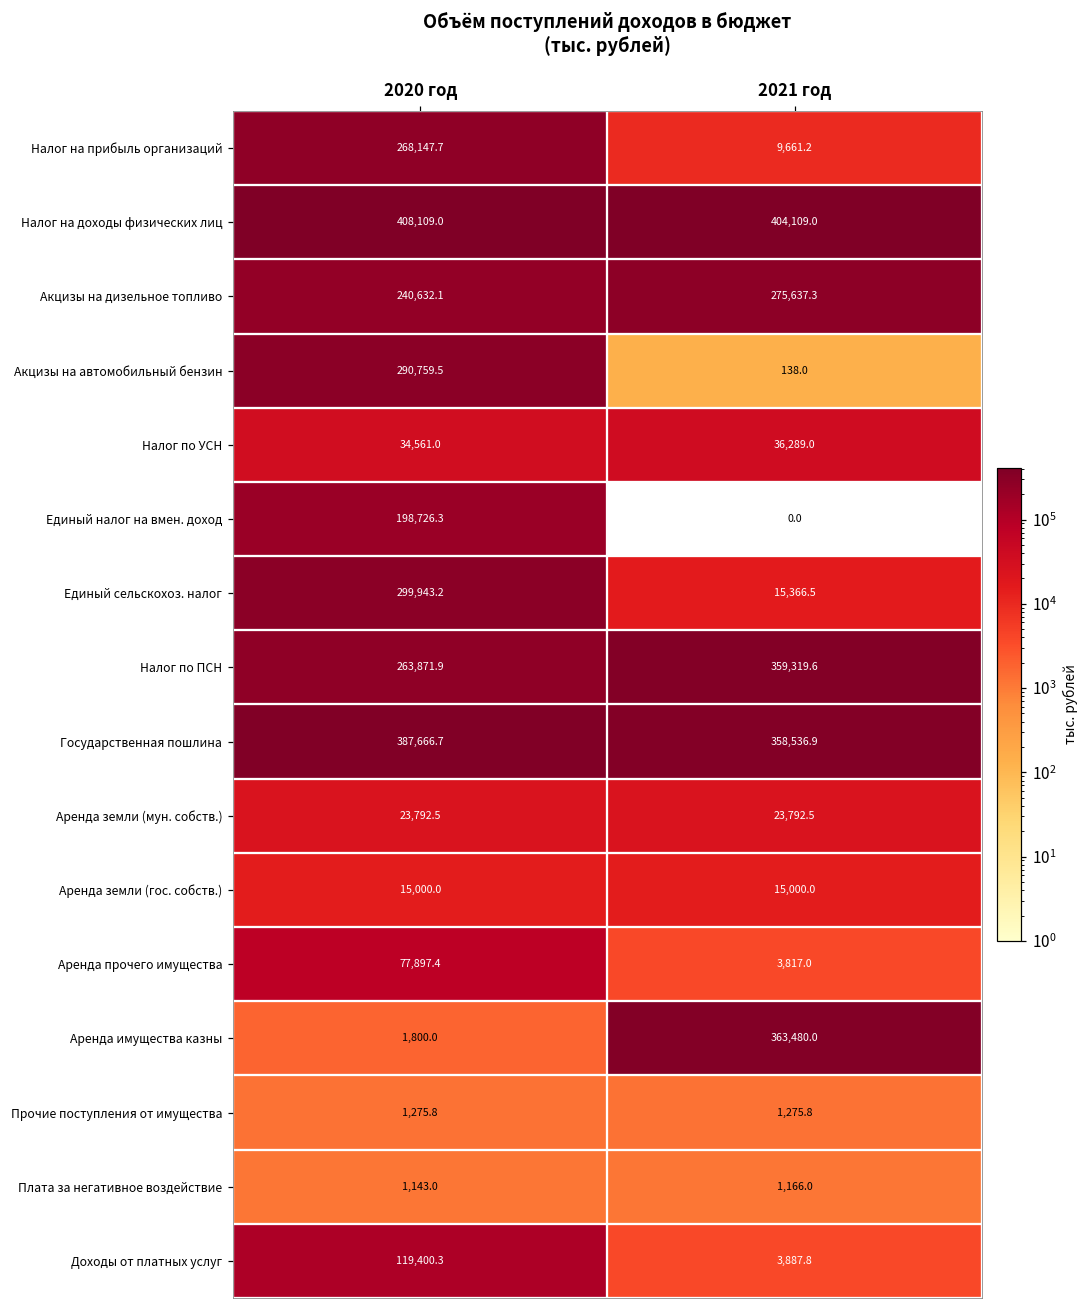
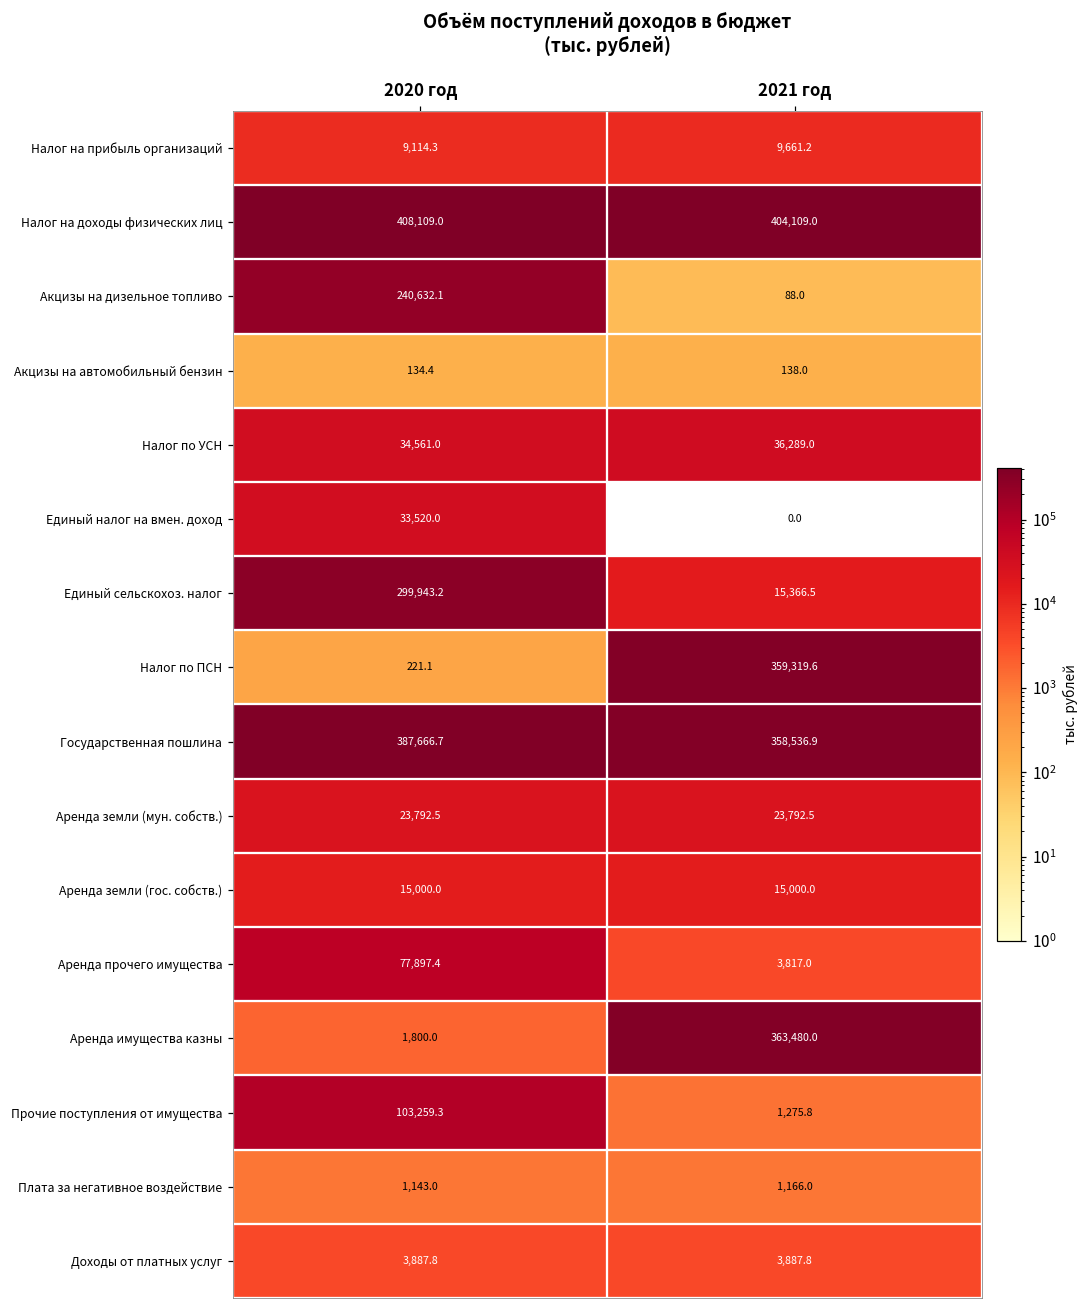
  {
    "Налог на прибыль организаций": {
-     "2020 год": "268,147.7",
+     "2020 год": "9,114.3",
      "2021 год": "9,661.2"
    },
    "Налог на доходы физических лиц": {
      "2020 год": "408,109.0",
      "2021 год": "404,109.0"
    },
    "Акцизы на дизельное топливо": {
      "2020 год": "240,632.1",
-     "2021 год": "275,637.3"
+     "2021 год": "88.0"
    },
    "Акцизы на автомобильный бензин": {
-     "2020 год": "290,759.5",
+     "2020 год": "134.4",
      "2021 год": "138.0"
    },
    "Налог по УСН": {
      "2020 год": "34,561.0",
      "2021 год": "36,289.0"
    },
    "Единый налог на вмен. доход": {
-     "2020 год": "198,726.3",
+     "2020 год": "33,520.0",
      "2021 год": "0.0"
    },
    "Единый сельскохоз. налог": {
      "2020 год": "299,943.2",
      "2021 год": "15,366.5"
    },
    "Налог по ПСН": {
-     "2020 год": "263,871.9",
+     "2020 год": "221.1",
      "2021 год": "359,319.6"
    },
    "Государственная пошлина": {
      "2020 год": "387,666.7",
      "2021 год": "358,536.9"
    },
    "Аренда земли (мун. собств.)": {
      "2020 год": "23,792.5",
      "2021 год": "23,792.5"
    },
    "Аренда земли (гос. собств.)": {
      "2020 год": "15,000.0",
      "2021 год": "15,000.0"
    },
    "Аренда прочего имущества": {
      "2020 год": "77,897.4",
      "2021 год": "3,817.0"
    },
    "Аренда имущества казны": {
      "2020 год": "1,800.0",
      "2021 год": "363,480.0"
    },
    "Прочие поступления от имущества": {
-     "2020 год": "1,275.8",
+     "2020 год": "103,259.3",
      "2021 год": "1,275.8"
    },
    "Плата за негативное воздействие": {
      "2020 год": "1,143.0",
      "2021 год": "1,166.0"
    },
    "Доходы от платных услуг": {
-     "2020 год": "119,400.3",
+     "2020 год": "3,887.8",
      "2021 год": "3,887.8"
    }
  }
